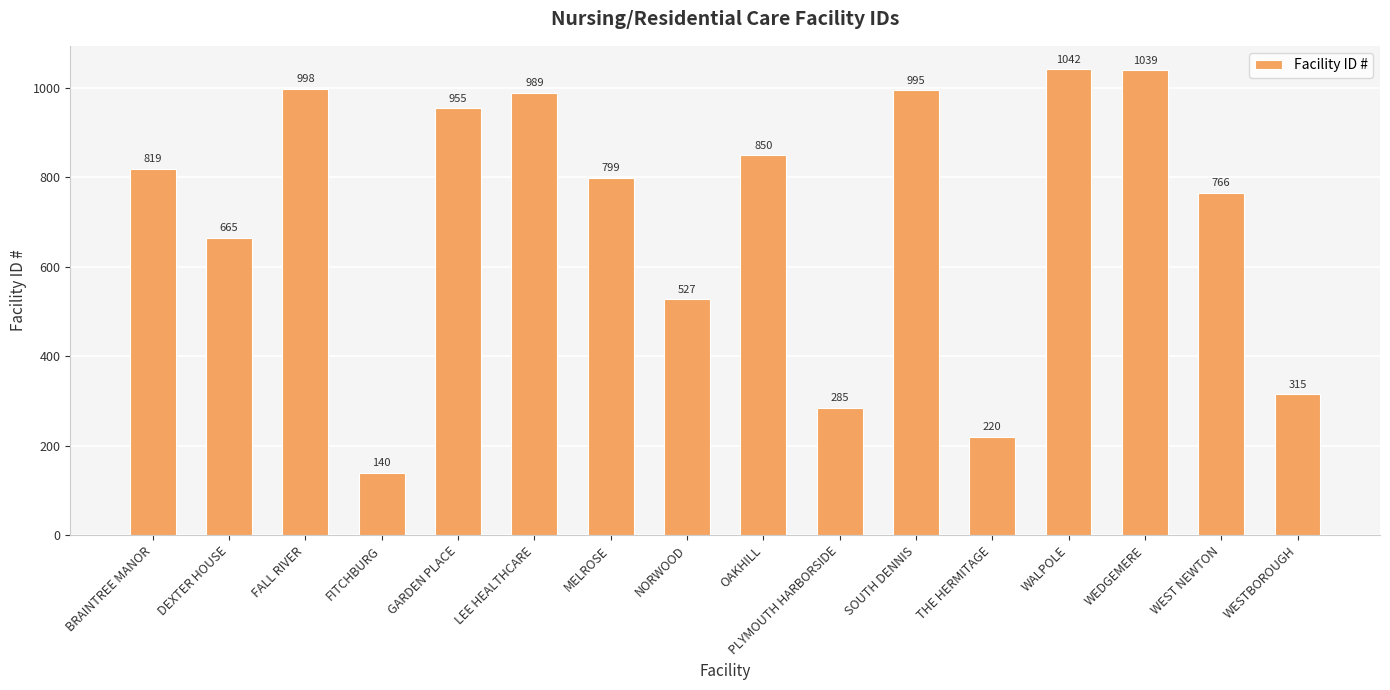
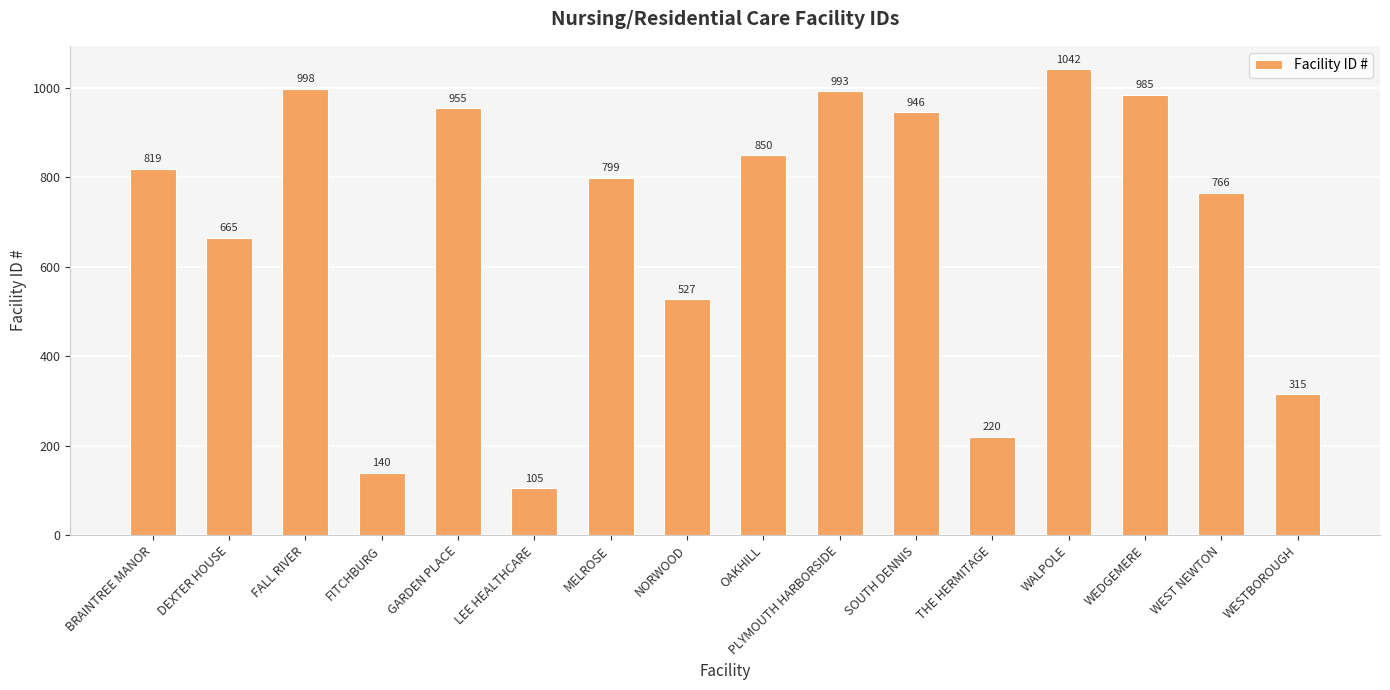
  {
    "BRAINTREE MANOR": 819,
    "DEXTER HOUSE": 665,
    "FALL RIVER": 998,
    "FITCHBURG": 140,
    "GARDEN PLACE": 955,
-   "LEE HEALTHCARE": 989,
+   "LEE HEALTHCARE": 105,
    "MELROSE": 799,
    "NORWOOD": 527,
    "OAKHILL": 850,
-   "PLYMOUTH HARBORSIDE": 285,
-   "SOUTH DENNIS": 995,
+   "PLYMOUTH HARBORSIDE": 993,
+   "SOUTH DENNIS": 946,
    "THE HERMITAGE": 220,
    "WALPOLE": 1042,
-   "WEDGEMERE": 1039,
+   "WEDGEMERE": 985,
    "WEST NEWTON": 766,
    "WESTBOROUGH": 315
  }
